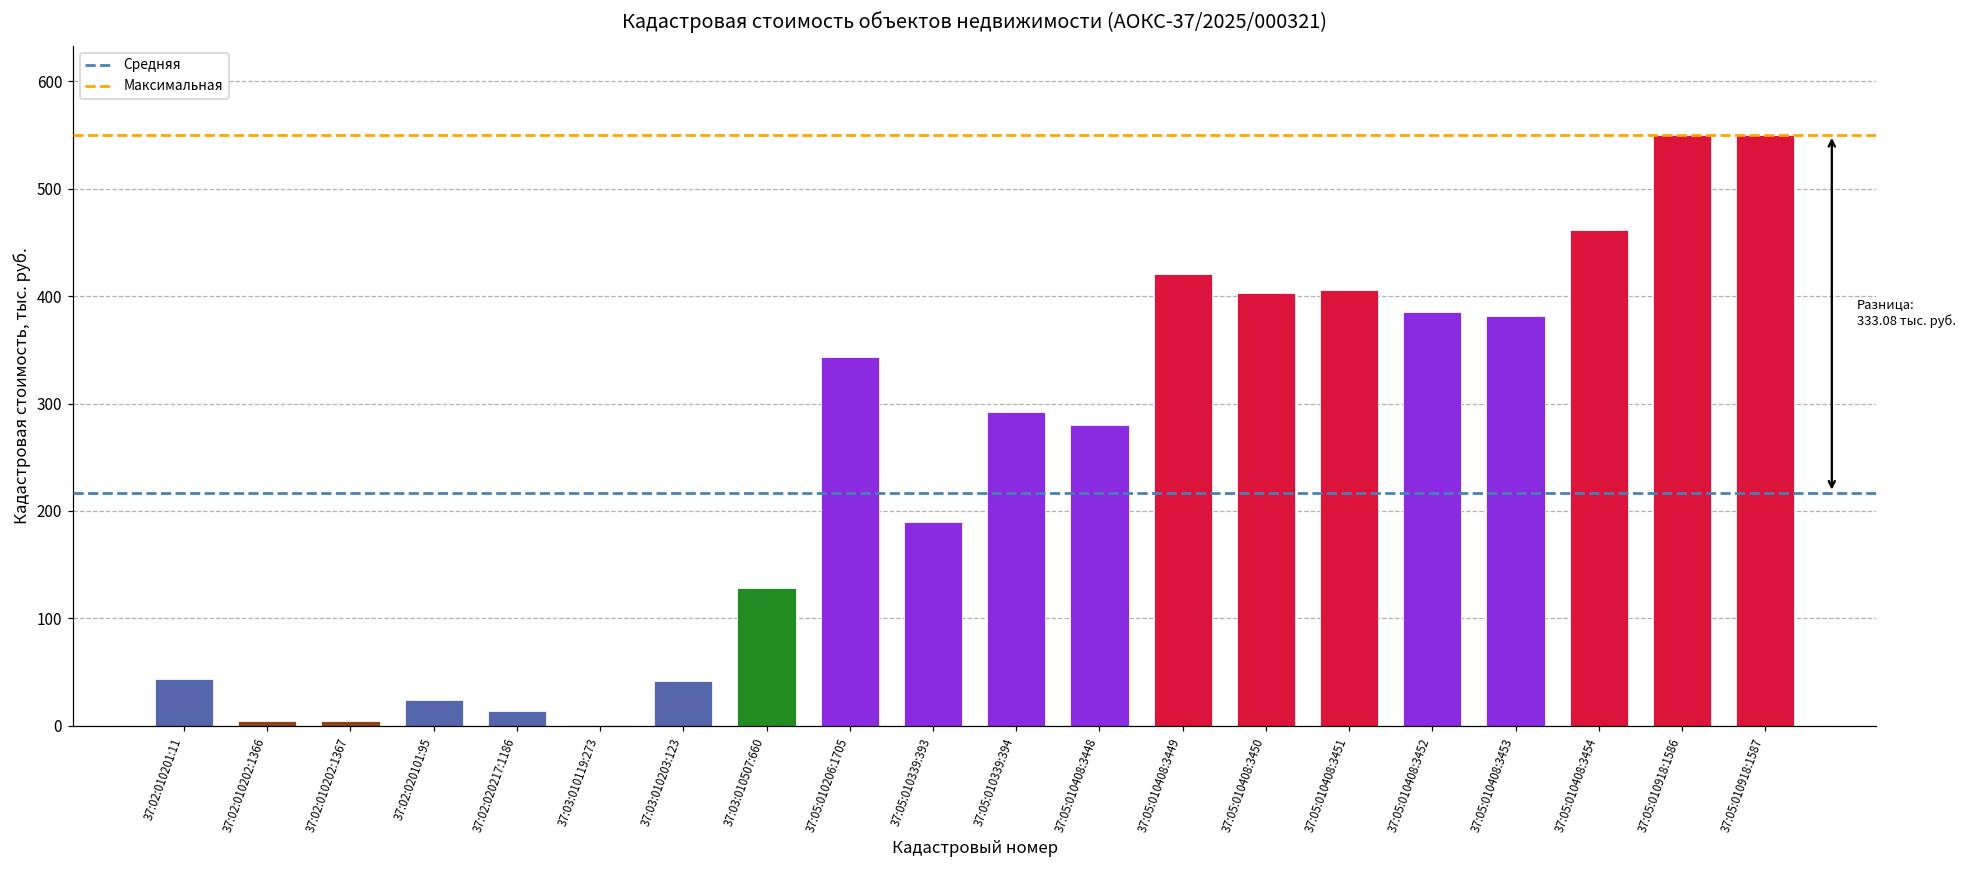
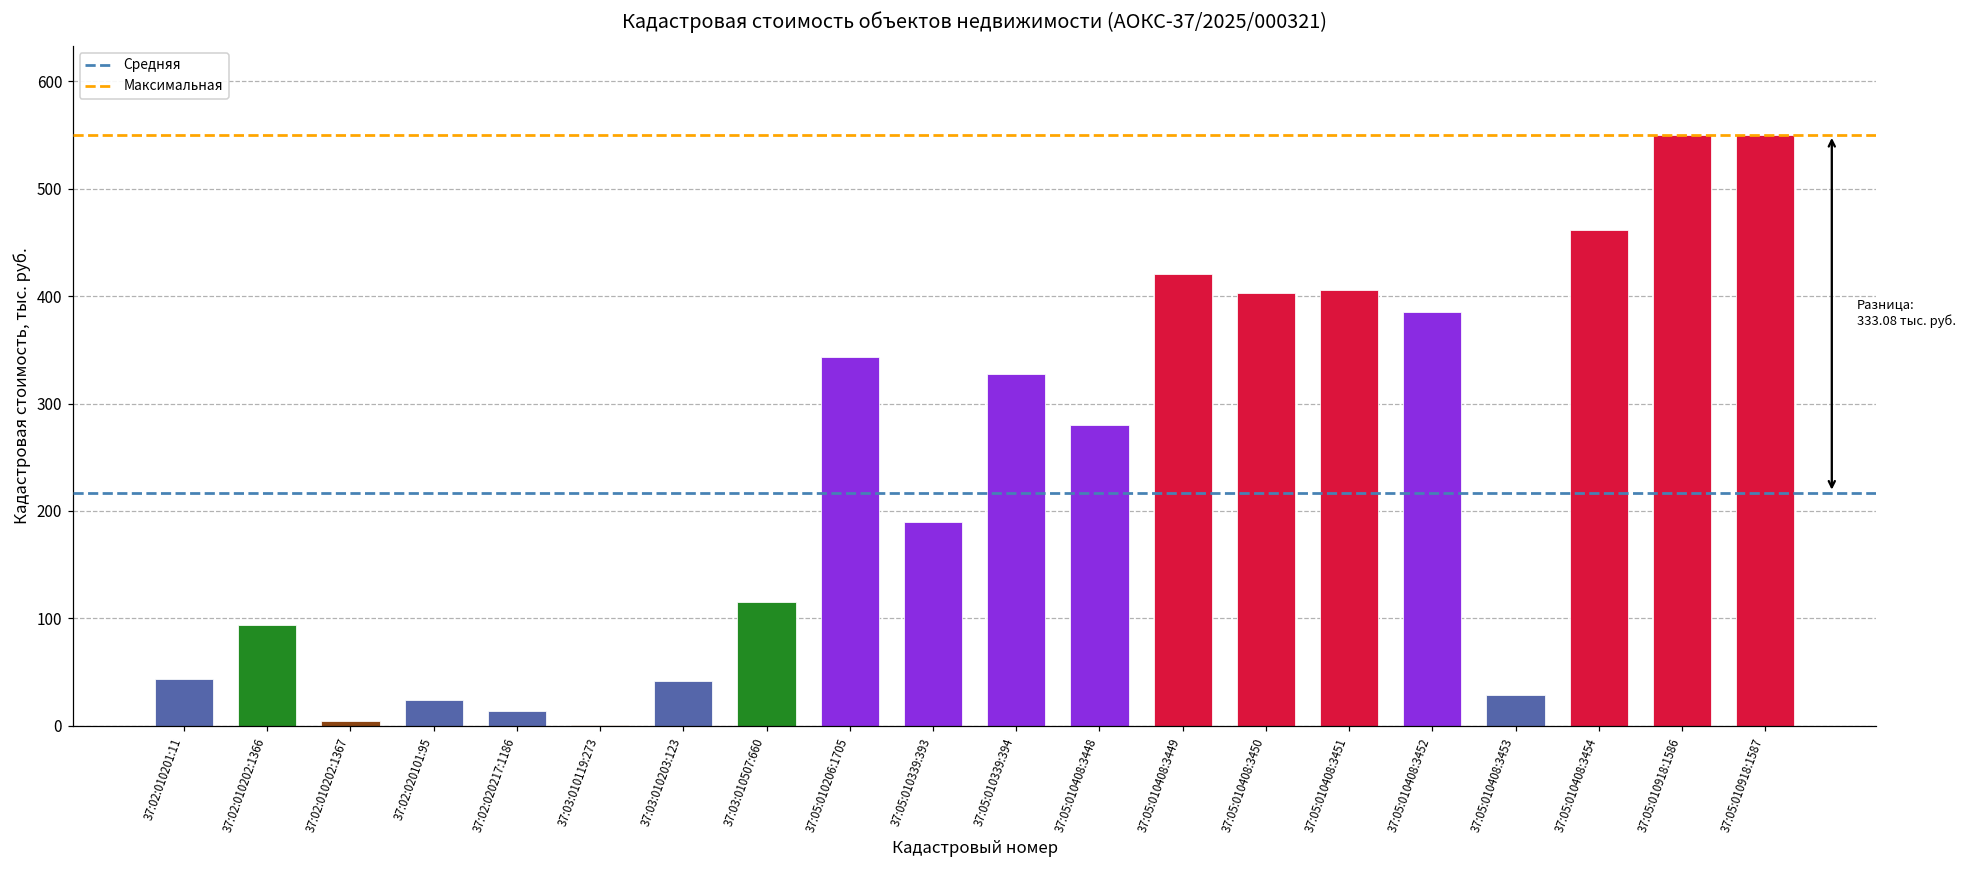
  {
    "37:02:010201:11": 40,
-   "37:02:010202:1366": 0,
+   "37:02:010202:1366": 90,
    "37:02:010202:1367": 0,
    "37:02:020101:95": 20,
    "37:02:020217:1186": 10,
    "37:03:010203:123": 40,
-   "37:03:010507:660": 130,
+   "37:03:010507:660": 120,
    "37:05:010206:1705": 340,
    "37:05:010339:393": 190,
-   "37:05:010339:394": 290,
+   "37:05:010339:394": 330,
    "37:05:010408:3448": 280,
    "37:05:010408:3449": 420,
    "37:05:010408:3450": 400,
    "37:05:010408:3451": 410,
    "37:05:010408:3452": 390,
-   "37:05:010408:3453": 380,
+   "37:05:010408:3453": 30,
    "37:05:010408:3454": 460,
    "37:05:010918:1586": 550,
    "37:05:010918:1587": 550
  }
